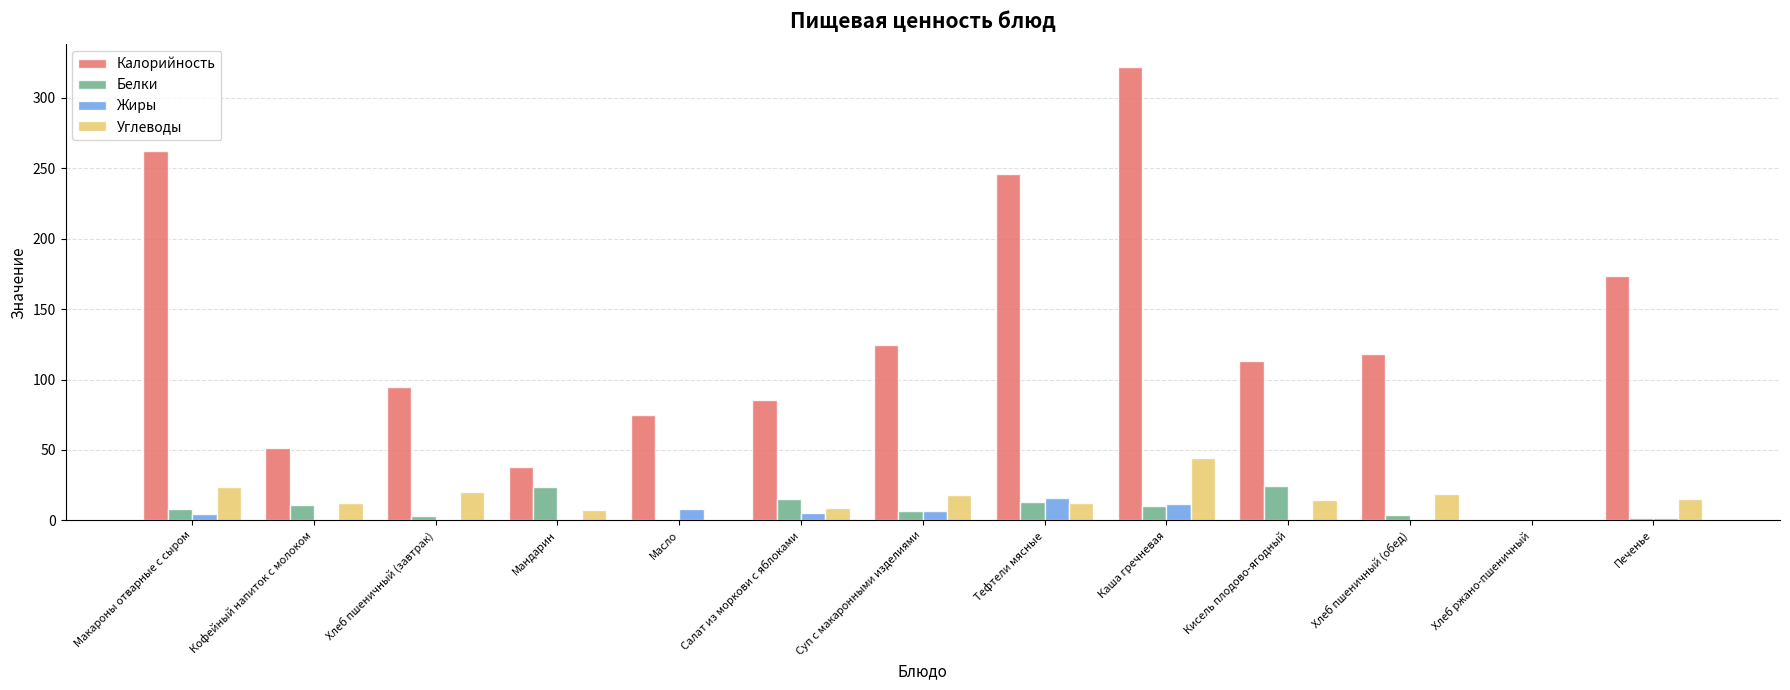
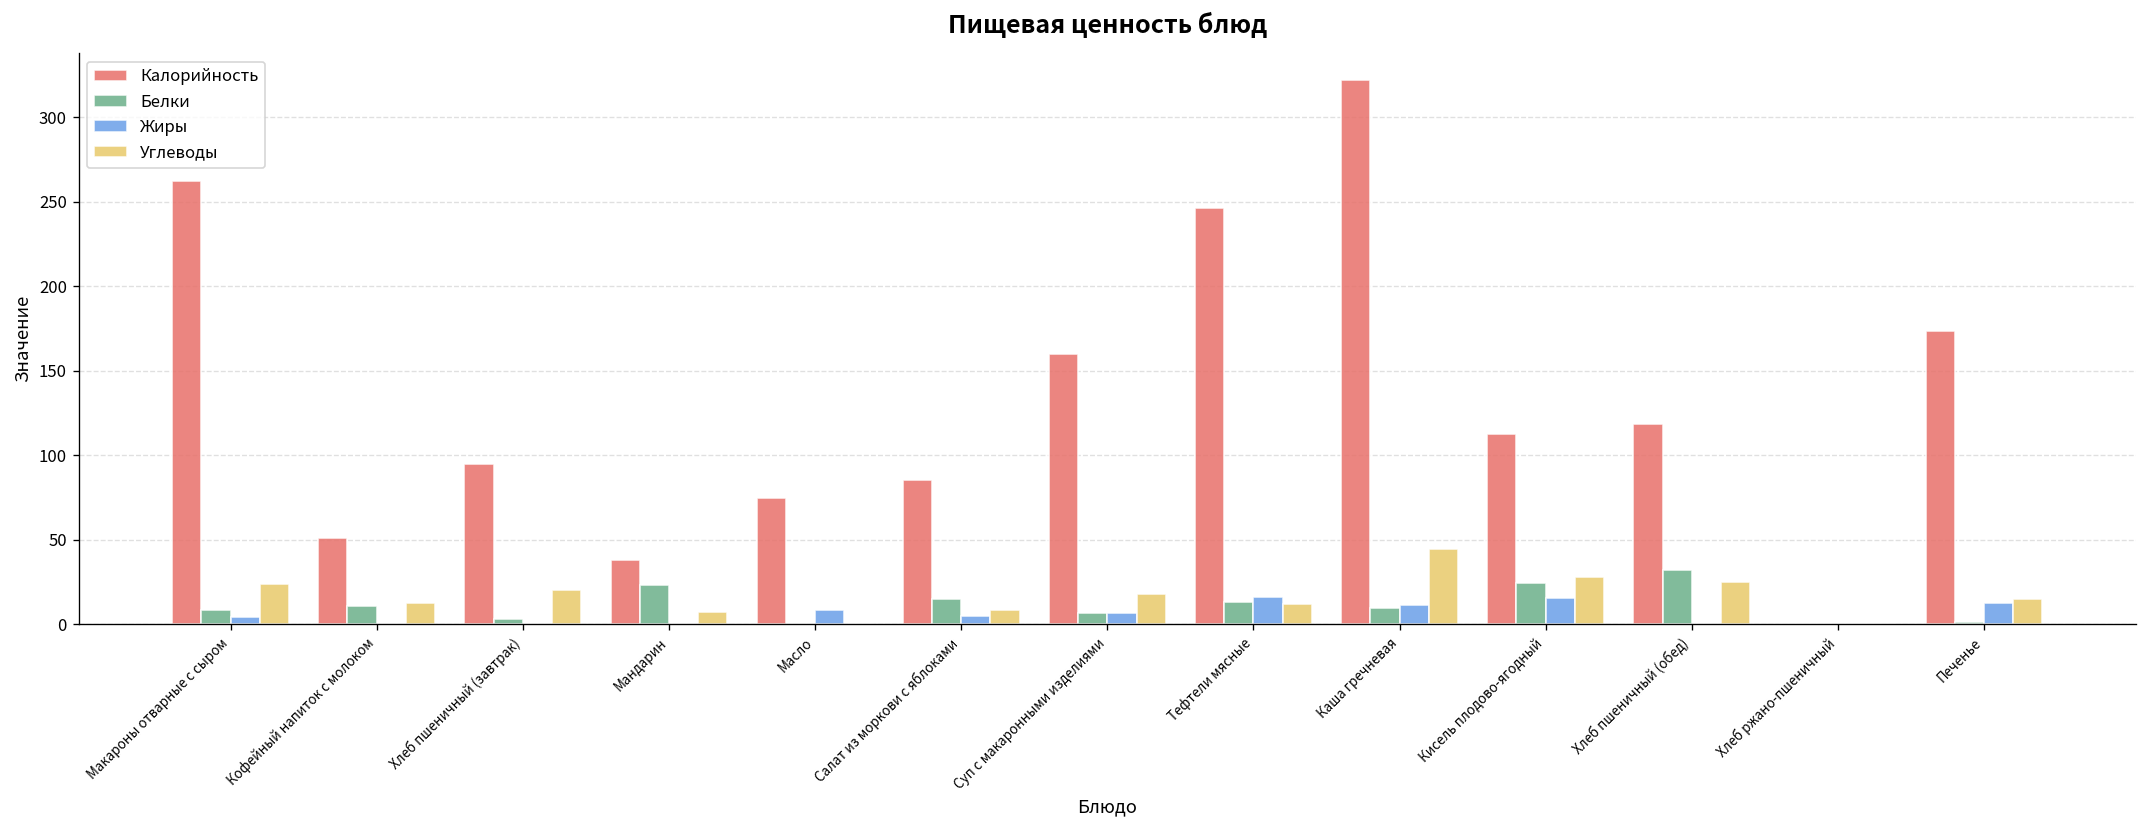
  {
    "Калорийность": {
      "Макароны отварные с сыром": 262,
      "Кофейный напиток с молоком": 51,
      "Хлеб пшеничный (завтрак)": 95,
      "Мандарин": 38,
      "Масло": 75,
      "Салат из моркови с яблоками": 86,
-     "Суп с макаронными изделиями": 125,
+     "Суп с макаронными изделиями": 160,
      "Тефтели мясные": 246,
      "Каша гречневая": 322,
      "Кисель плодово-ягодный": 113,
      "Хлеб пшеничный (обед)": 118,
      "Хлеб ржано-пшеничный": 0,
      "Печенье": 174
    },
    "Белки": {
      "Макароны отварные с сыром": 8,
      "Кофейный напиток с молоком": 11,
      "Хлеб пшеничный (завтрак)": 3,
      "Мандарин": 24,
      "Салат из моркови с яблоками": 15,
      "Суп с макаронными изделиями": 7,
      "Тефтели мясные": 13,
      "Каша гречневая": 10,
      "Кисель плодово-ягодный": 25,
-     "Хлеб пшеничный (обед)": 4,
+     "Хлеб пшеничный (обед)": 32,
      "Хлеб ржано-пшеничный": 0
    },
    "Жиры": {
      "Макароны отварные с сыром": 4,
      "Кофейный напиток с молоком": 0,
      "Масло": 8,
      "Салат из моркови с яблоками": 5,
      "Суп с макаронными изделиями": 7,
      "Тефтели мясные": 16,
      "Каша гречневая": 12,
-     "Кисель плодово-ягодный": 0,
+     "Кисель плодово-ягодный": 16,
      "Хлеб ржано-пшеничный": 0,
-     "Печенье": 2
+     "Печенье": 13
    },
    "Углеводы": {
      "Макароны отварные с сыром": 24,
      "Кофейный напиток с молоком": 13,
      "Хлеб пшеничный (завтрак)": 20,
      "Мандарин": 8,
      "Салат из моркови с яблоками": 9,
      "Суп с макаронными изделиями": 18,
      "Тефтели мясные": 12,
      "Каша гречневая": 45,
-     "Кисель плодово-ягодный": 15,
-     "Хлеб пшеничный (обед)": 19,
+     "Кисель плодово-ягодный": 28,
+     "Хлеб пшеничный (обед)": 25,
      "Хлеб ржано-пшеничный": 0,
      "Печенье": 15
    }
  }
